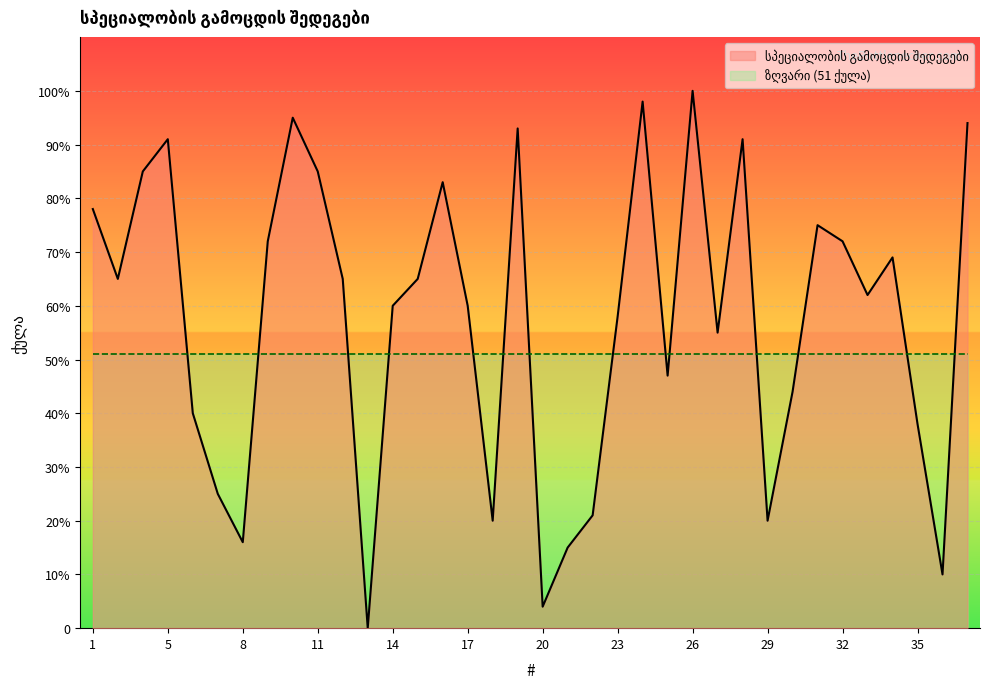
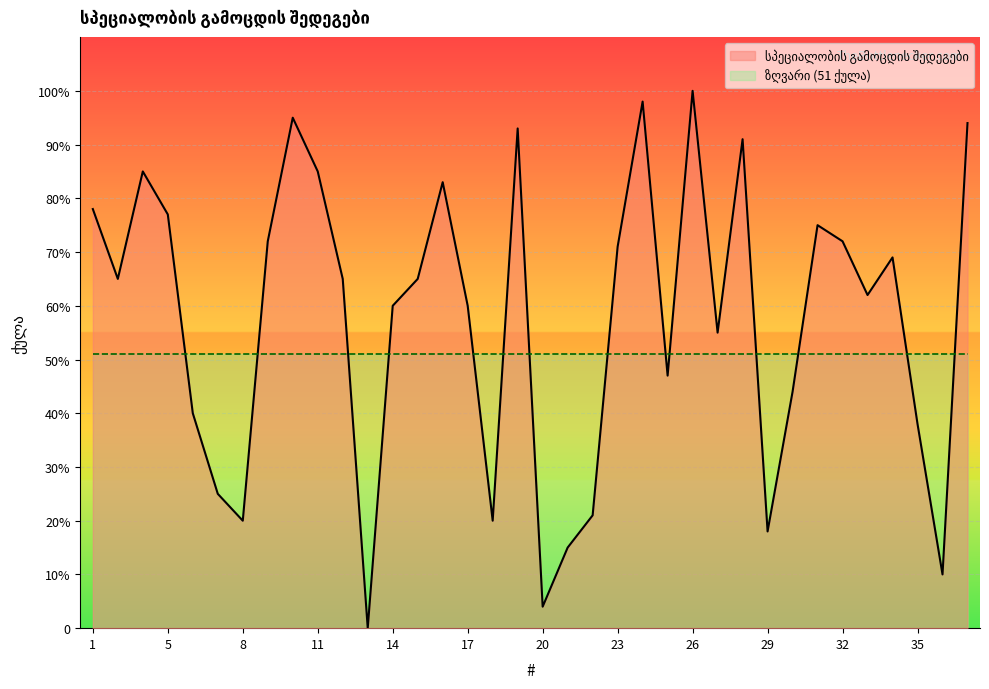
  {
    "სპეციალობის გამოცდის შედეგები": {
      "1": "78%",
-     "5": "91%",
-     "8": "16%",
+     "5": "77%",
+     "8": "20%",
      "11": "85%",
      "14": "60%",
      "17": "60%",
      "20": "4%",
-     "23": "58%",
+     "23": "71%",
      "26": "100%",
-     "29": "20%",
+     "29": "18%",
      "32": "72%",
      "35": "38%"
    },
    "ზღვარი (51 ქულა)": {
      "1": "51%",
      "5": "51%",
      "8": "51%",
      "11": "51%",
      "14": "51%",
      "17": "51%",
      "20": "51%",
      "23": "51%",
      "26": "51%",
      "29": "51%",
      "32": "51%",
      "35": "51%"
    }
  }
